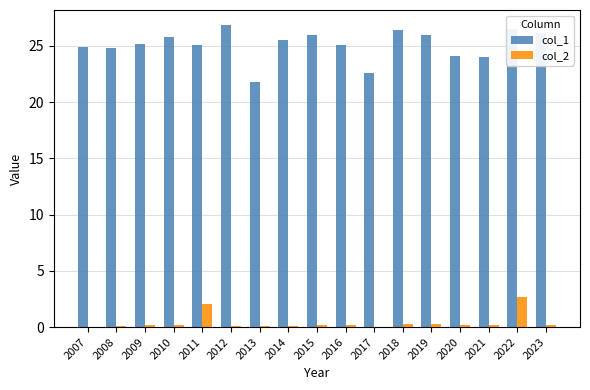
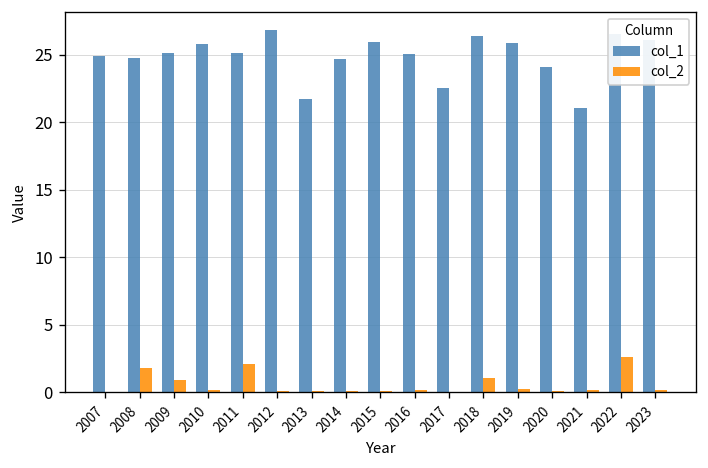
  {
    "col_1": {
      "2007": 24.9,
      "2008": 24.8,
      "2009": 25.1,
      "2010": 25.8,
      "2011": 25.1,
      "2012": 26.8,
      "2013": 21.7,
-     "2014": 25.5,
+     "2014": 24.7,
      "2015": 26.0,
      "2016": 25.0,
      "2017": 22.5,
      "2018": 26.4,
      "2019": 25.9,
      "2020": 24.1,
-     "2021": 24.0
+     "2021": 21.0
    },
    "col_2": {
-     "2008": 0.1,
-     "2009": 0.2,
+     "2008": 1.8,
+     "2009": 0.9,
      "2011": 2.1,
-     "2018": 0.2,
+     "2018": 1.1,
      "2019": 0.3,
      "2022": 2.7
    }
  }
